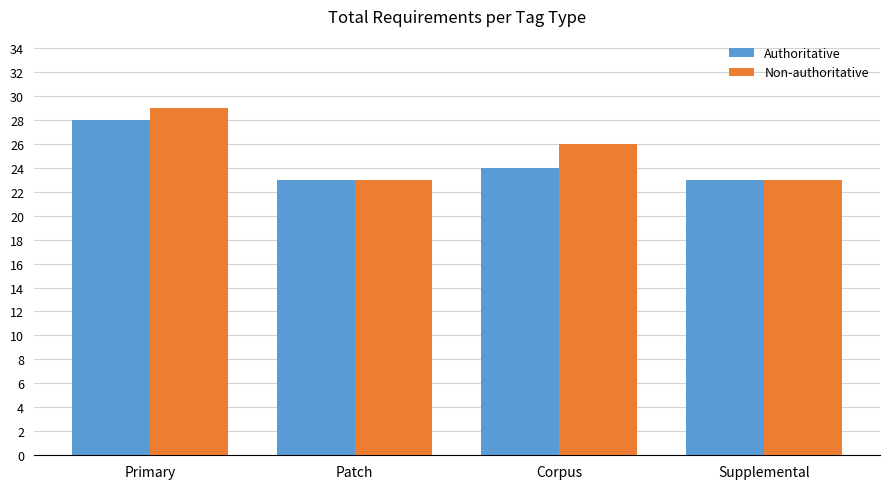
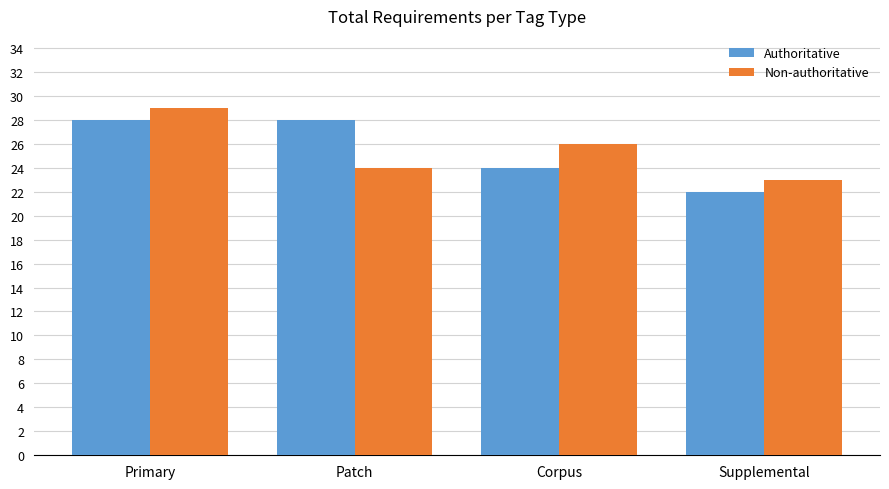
  {
    "Authoritative": {
      "Primary": 28,
-     "Patch": 23,
+     "Patch": 28,
      "Corpus": 24,
-     "Supplemental": 23
+     "Supplemental": 22
    },
    "Non-authoritative": {
      "Primary": 29,
-     "Patch": 23,
+     "Patch": 24,
      "Corpus": 26,
      "Supplemental": 23
    }
  }
